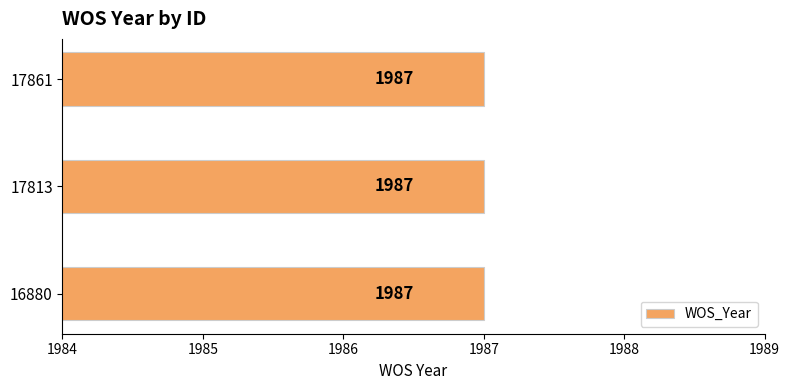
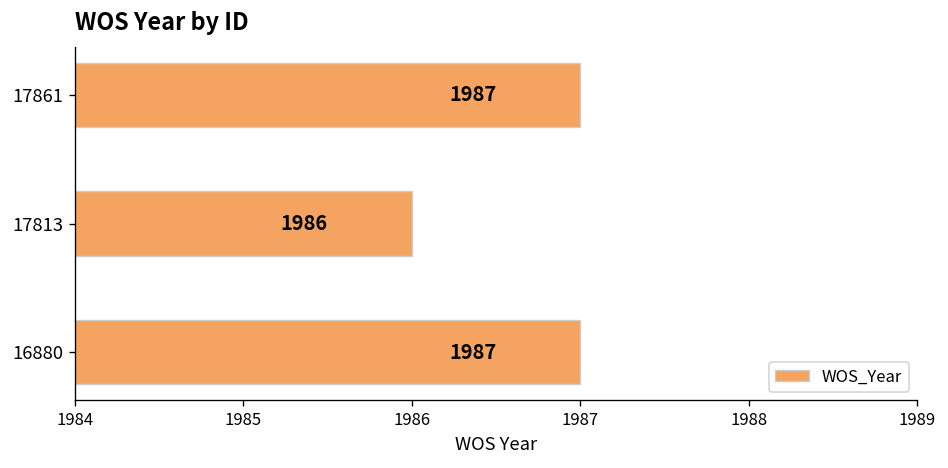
  {
    "17861": 1987,
-   "17813": 1987,
+   "17813": 1986,
    "16880": 1987
  }
